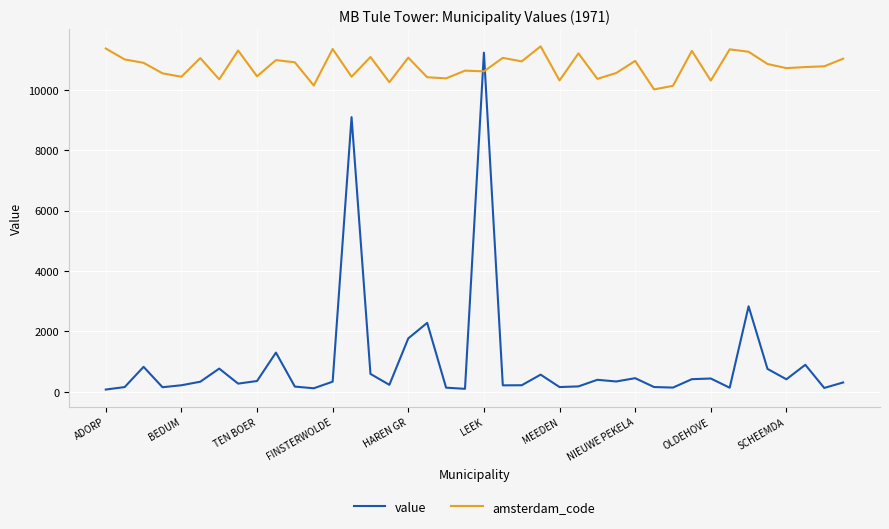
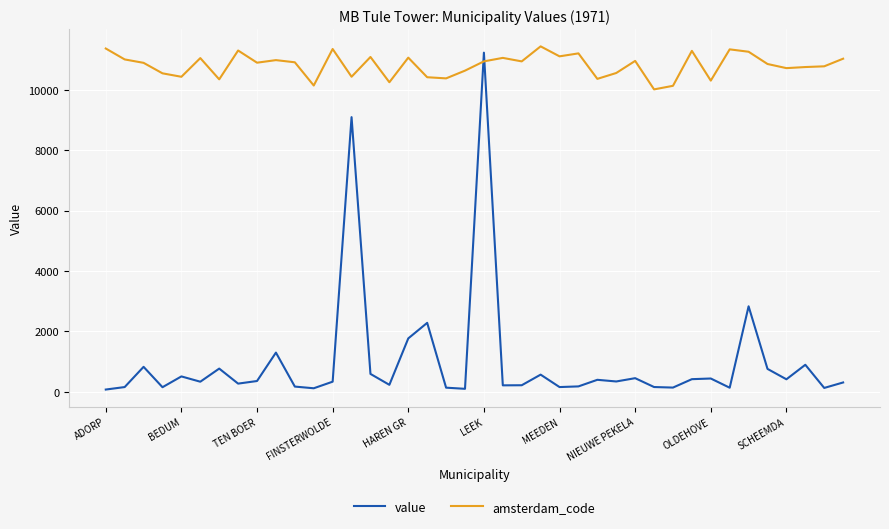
  {
    "value": {
      "ADORP": 100,
-     "BEDUM": 200,
+     "BEDUM": 500,
      "TEN BOER": 400,
      "FINSTERWOLDE": 300,
      "HAREN GR": 1800,
      "LEEK": 11200,
      "MEEDEN": 200,
      "NIEUWE PEKELA": 500,
      "OLDEHOVE": 400,
      "SCHEEMDA": 400
    },
    "amsterdam_code": {
      "ADORP": 11400,
      "BEDUM": 10400,
-     "TEN BOER": 10400,
+     "TEN BOER": 10900,
      "FINSTERWOLDE": 11300,
      "HAREN GR": 11100,
-     "LEEK": 10600,
-     "MEEDEN": 10300,
+     "LEEK": 10900,
+     "MEEDEN": 11100,
      "NIEUWE PEKELA": 11000,
      "OLDEHOVE": 10300,
      "SCHEEMDA": 10700
    }
  }
